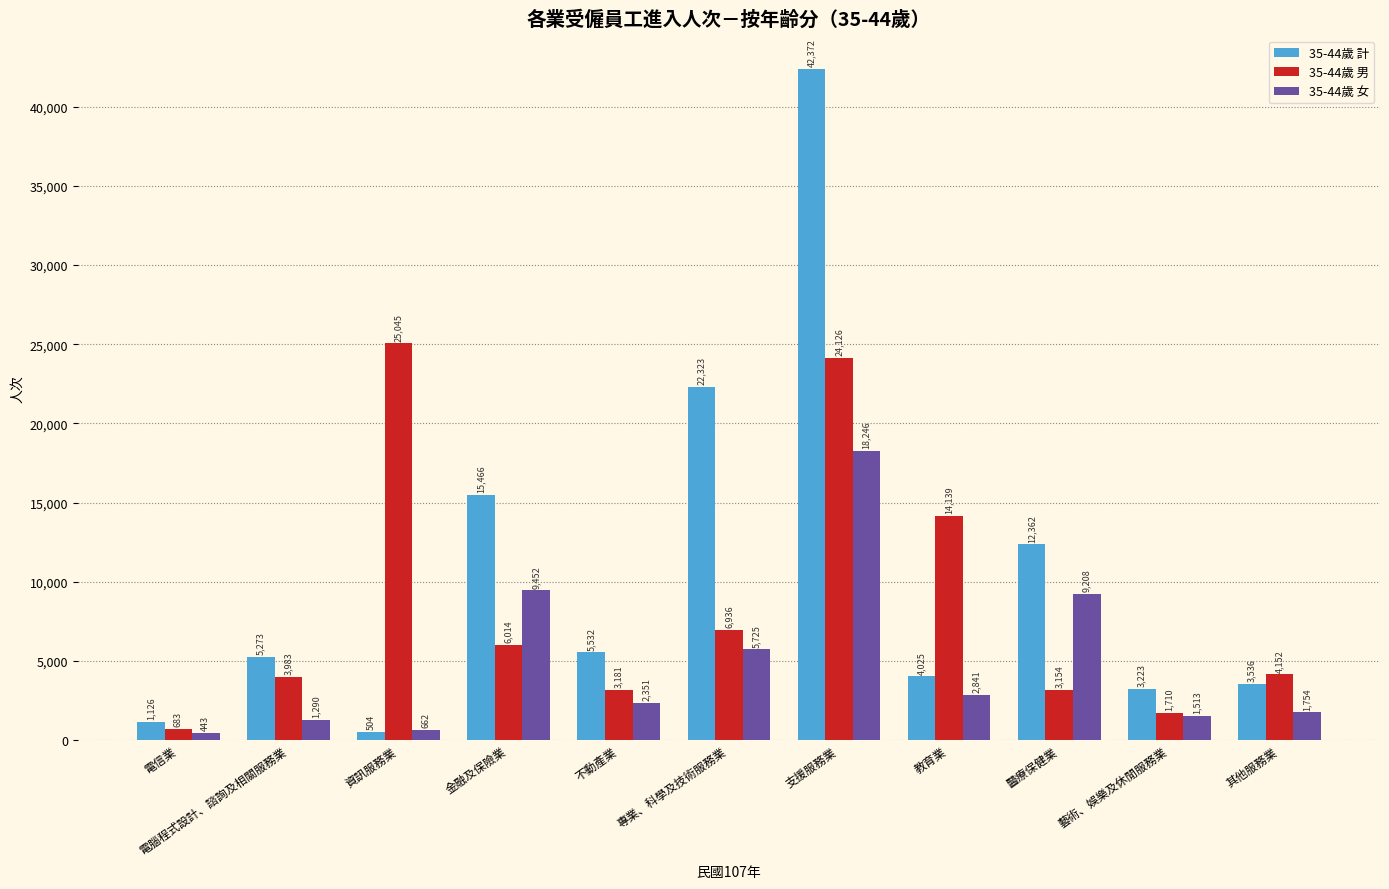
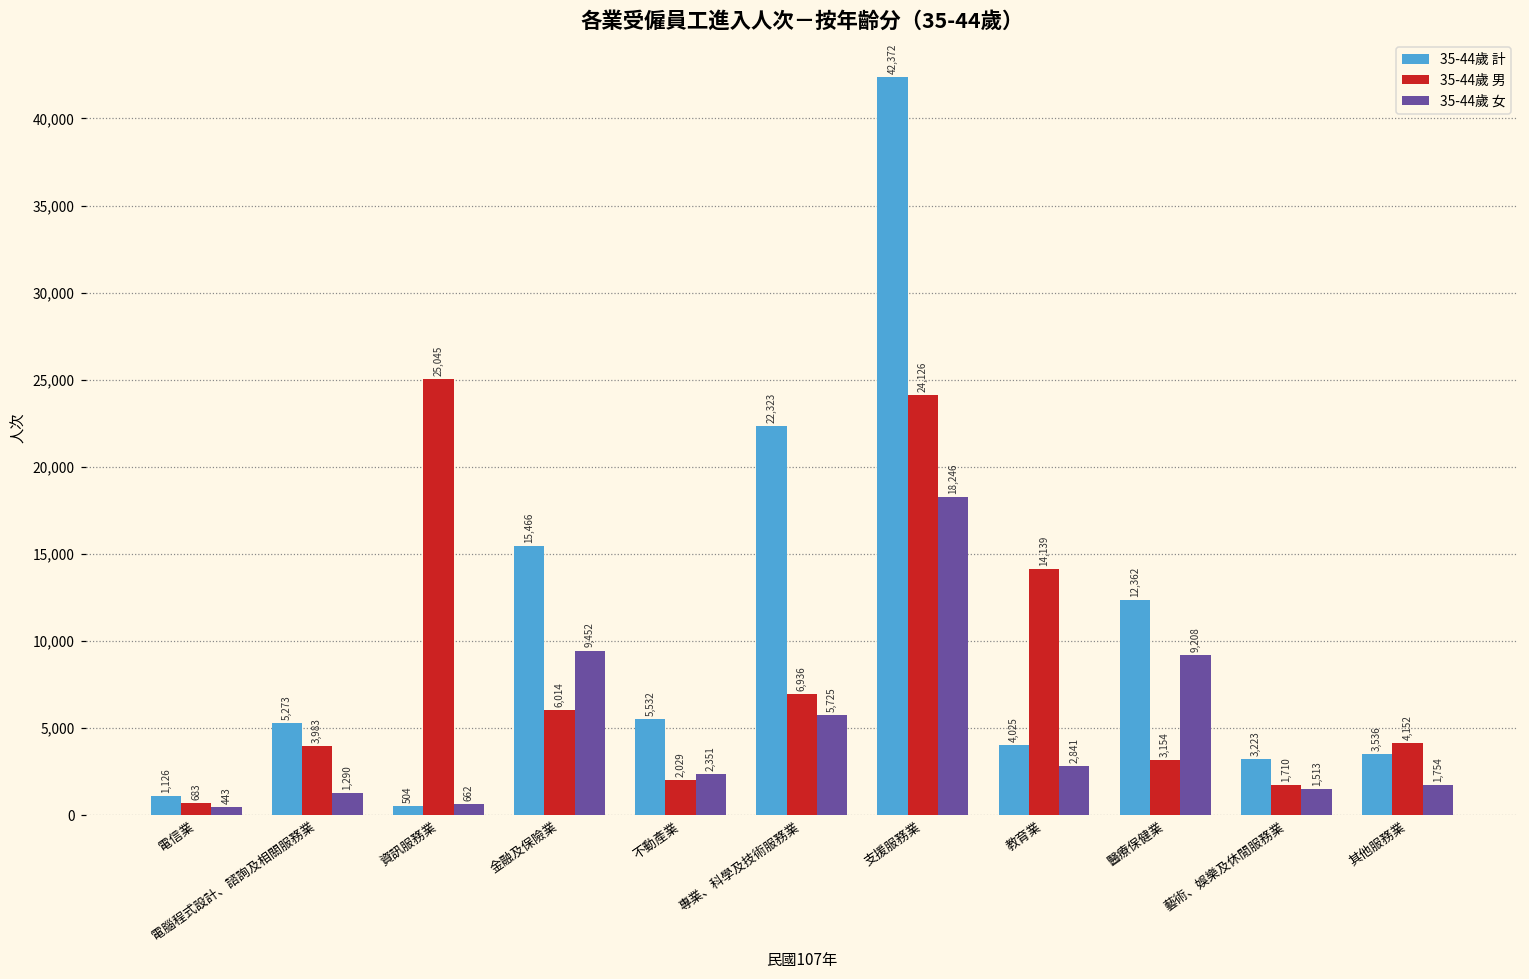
  {
    "35-44歲 計": {
      "電信業": "1,126",
      "電腦程式設計、諮詢及相關服務業": "5,273",
      "資訊服務業": "504",
      "金融及保險業": "15,466",
      "不動產業": "5,532",
      "專業、科學及技術服務業": "22,323",
      "支援服務業": "42,372",
      "教育業": "4,025",
      "醫療保健業": "12,362",
      "藝術、娛樂及休閒服務業": "3,223",
      "其他服務業": "3,536"
    },
    "35-44歲 男": {
      "電信業": "683",
      "電腦程式設計、諮詢及相關服務業": "3,983",
      "資訊服務業": "25,045",
      "金融及保險業": "6,014",
-     "不動產業": "3,181",
+     "不動產業": "2,029",
      "專業、科學及技術服務業": "6,936",
      "支援服務業": "24,126",
      "教育業": "14,139",
      "醫療保健業": "3,154",
      "藝術、娛樂及休閒服務業": "1,710",
      "其他服務業": "4,152"
    },
    "35-44歲 女": {
      "電信業": "443",
      "電腦程式設計、諮詢及相關服務業": "1,290",
      "資訊服務業": "662",
      "金融及保險業": "9,452",
      "不動產業": "2,351",
      "專業、科學及技術服務業": "5,725",
      "支援服務業": "18,246",
      "教育業": "2,841",
      "醫療保健業": "9,208",
      "藝術、娛樂及休閒服務業": "1,513",
      "其他服務業": "1,754"
    }
  }
